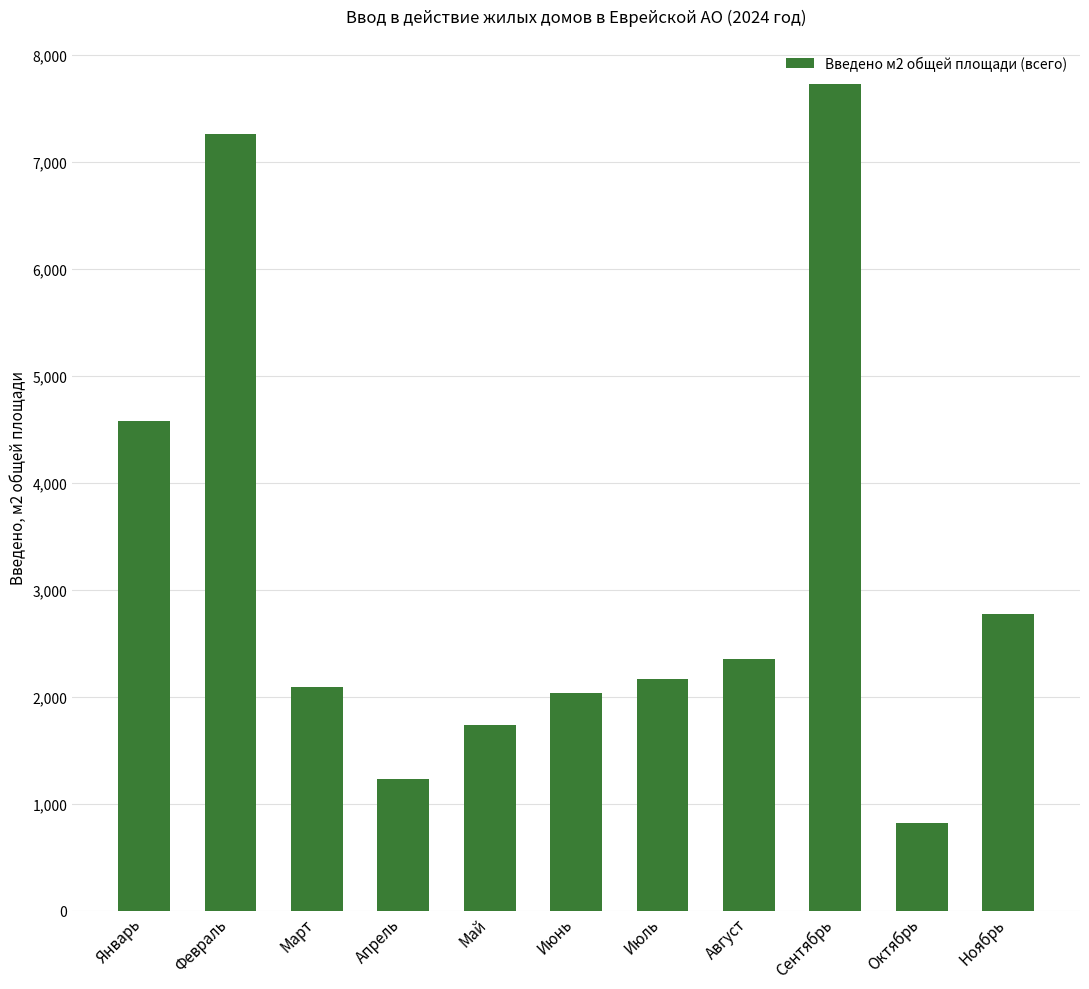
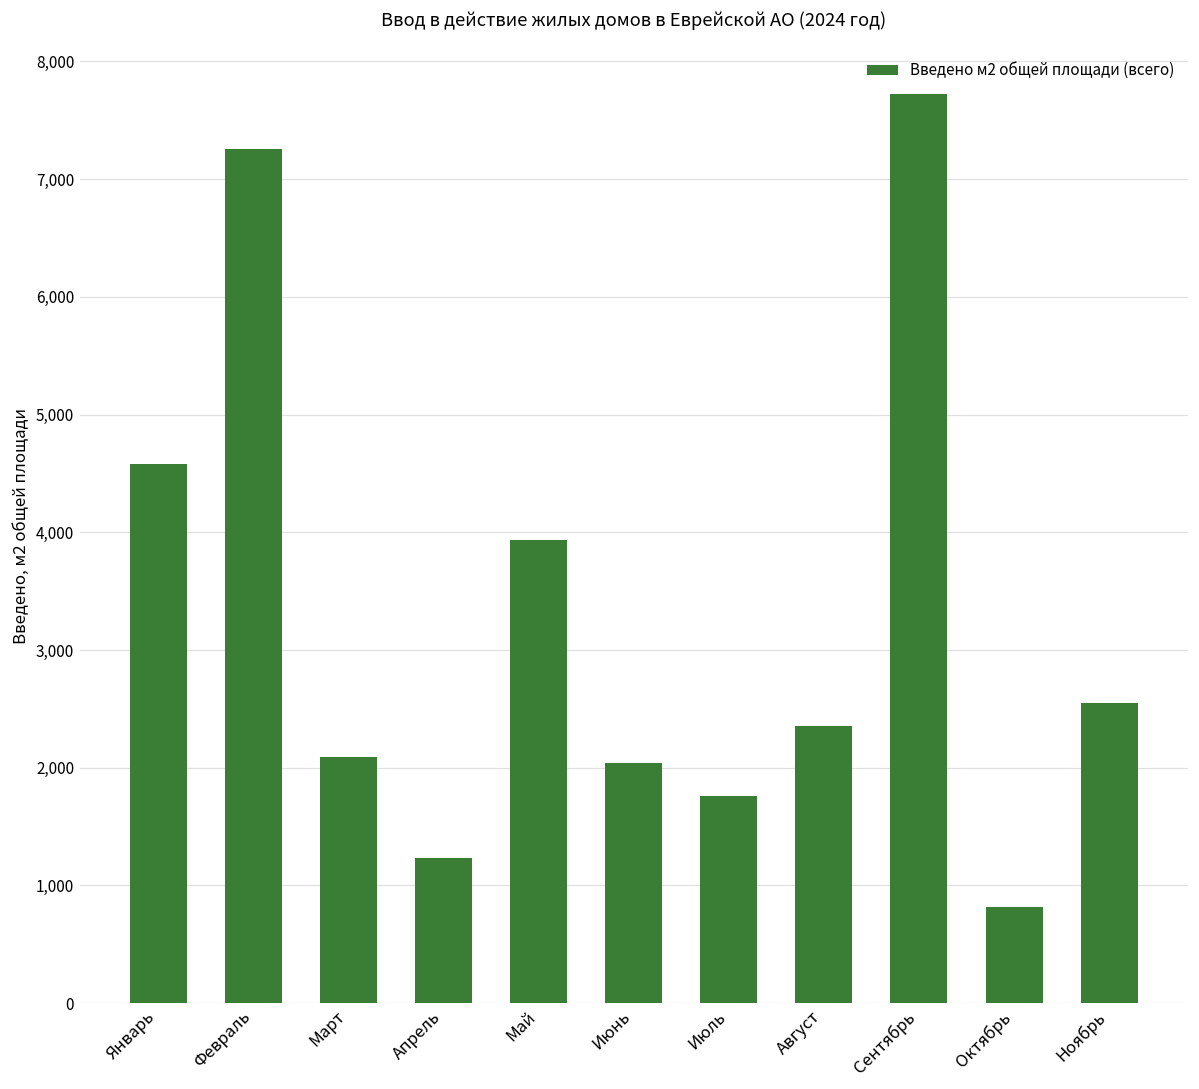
  {
    "Январь": "4,580",
    "Февраль": "7,260",
    "Март": "2,100",
    "Апрель": "1,230",
-   "Май": "1,740",
+   "Май": "3,930",
    "Июнь": "2,040",
-   "Июль": "2,170",
+   "Июль": "1,760",
    "Август": "2,360",
    "Сентябрь": "7,720",
    "Октябрь": "820",
-   "Ноябрь": "2,780"
+   "Ноябрь": "2,550"
  }
